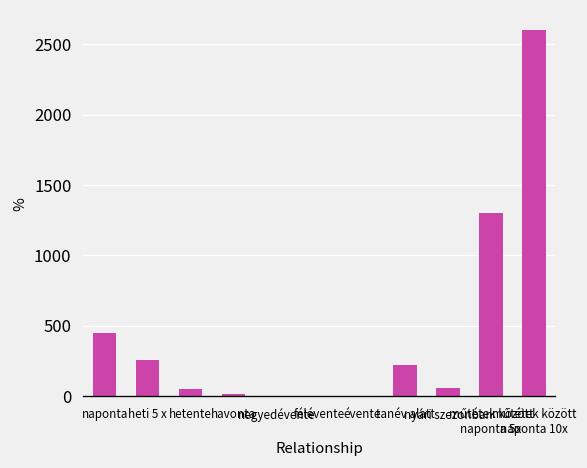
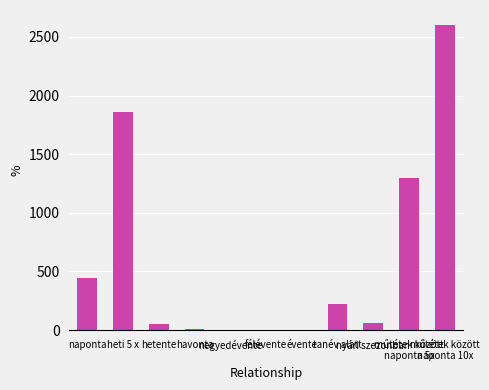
  {
    "naponta": 450,
-   "heti 5 x": 260,
+   "heti 5 x": 1860,
    "hetente": 50
  }
